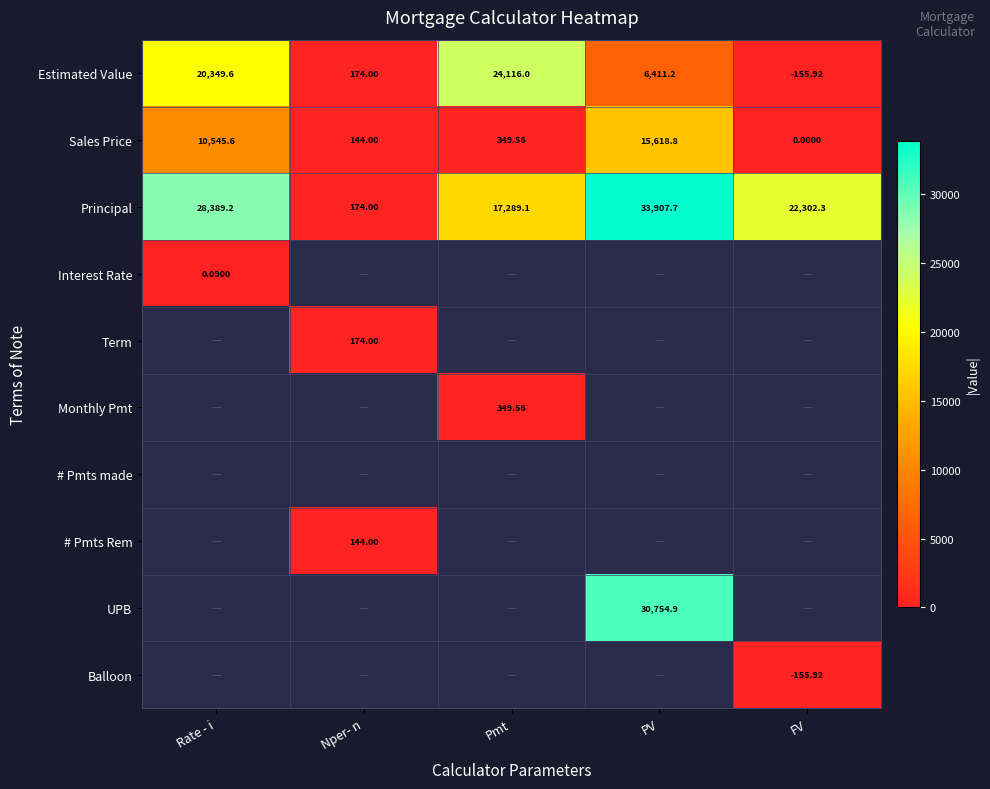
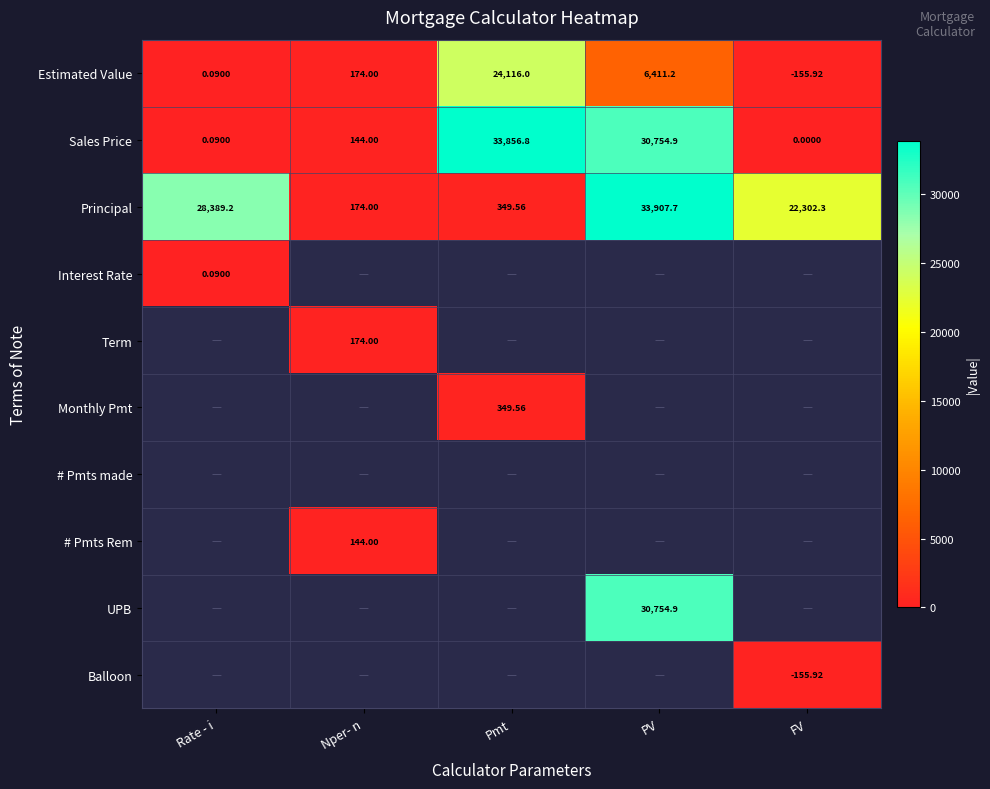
  {
    "Estimated Value": {
-     "Rate - i": "20,349.6",
+     "Rate - i": "0.0900",
      "Nper- n": "174.00",
      "Pmt": "24,116.0",
      "PV": "6,411.2",
      "FV": "-155.92"
    },
    "Sales Price": {
-     "Rate - i": "10,545.6",
+     "Rate - i": "0.0900",
      "Nper- n": "144.00",
-     "Pmt": "349.56",
-     "PV": "15,618.8",
+     "Pmt": "33,856.8",
+     "PV": "30,754.9",
      "FV": "0.0000"
    },
    "Principal": {
      "Rate - i": "28,389.2",
      "Nper- n": "174.00",
-     "Pmt": "17,289.1",
+     "Pmt": "349.56",
      "PV": "33,907.7",
      "FV": "22,302.3"
    },
    "Interest Rate": {
      "Rate - i": "0.0900"
    },
    "Term": {
      "Nper- n": "174.00"
    },
    "Monthly Pmt": {
      "Pmt": "349.56"
    },
    "# Pmts Rem": {
      "Nper- n": "144.00"
    },
    "UPB": {
      "PV": "30,754.9"
    },
    "Balloon": {
      "FV": "-155.92"
    }
  }
